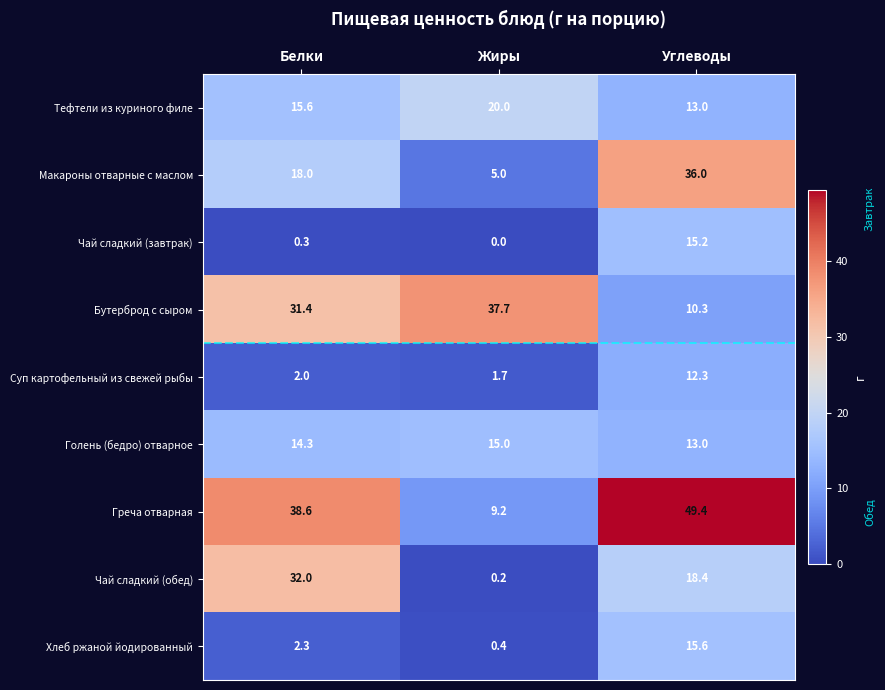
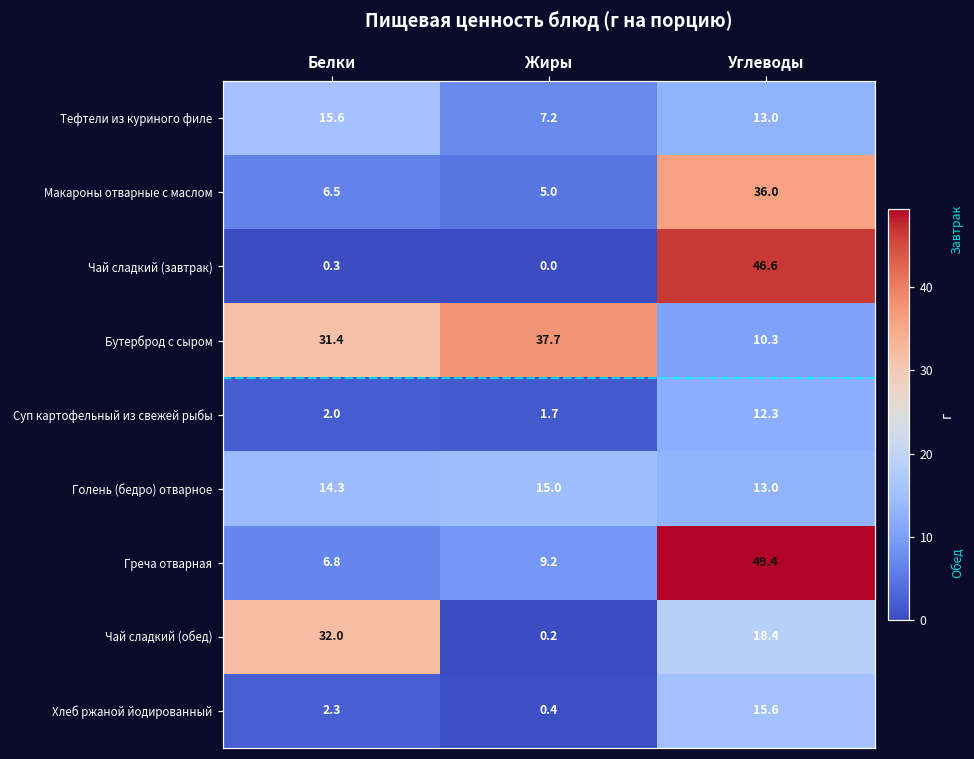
  {
    "Тефтели из куриного филе": {
      "Белки": 15.6,
-     "Жиры": 20.0,
+     "Жиры": 7.2,
      "Углеводы": 13.0
    },
    "Макароны отварные с маслом": {
-     "Белки": 18.0,
+     "Белки": 6.5,
      "Жиры": 5.0,
      "Углеводы": 36.0
    },
    "Чай сладкий (завтрак)": {
      "Белки": 0.3,
      "Жиры": 0.0,
-     "Углеводы": 15.2
+     "Углеводы": 46.6
    },
    "Бутерброд с сыром": {
      "Белки": 31.4,
      "Жиры": 37.7,
      "Углеводы": 10.3
    },
    "Суп картофельный из свежей рыбы": {
      "Белки": 2.0,
      "Жиры": 1.7,
      "Углеводы": 12.3
    },
    "Голень (бедро) отварное": {
      "Белки": 14.3,
      "Жиры": 15.0,
      "Углеводы": 13.0
    },
    "Греча отварная": {
-     "Белки": 38.6,
+     "Белки": 6.8,
      "Жиры": 9.2,
      "Углеводы": 49.4
    },
    "Чай сладкий (обед)": {
      "Белки": 32.0,
      "Жиры": 0.2,
      "Углеводы": 18.4
    },
    "Хлеб ржаной йодированный": {
      "Белки": 2.3,
      "Жиры": 0.4,
      "Углеводы": 15.6
    }
  }
